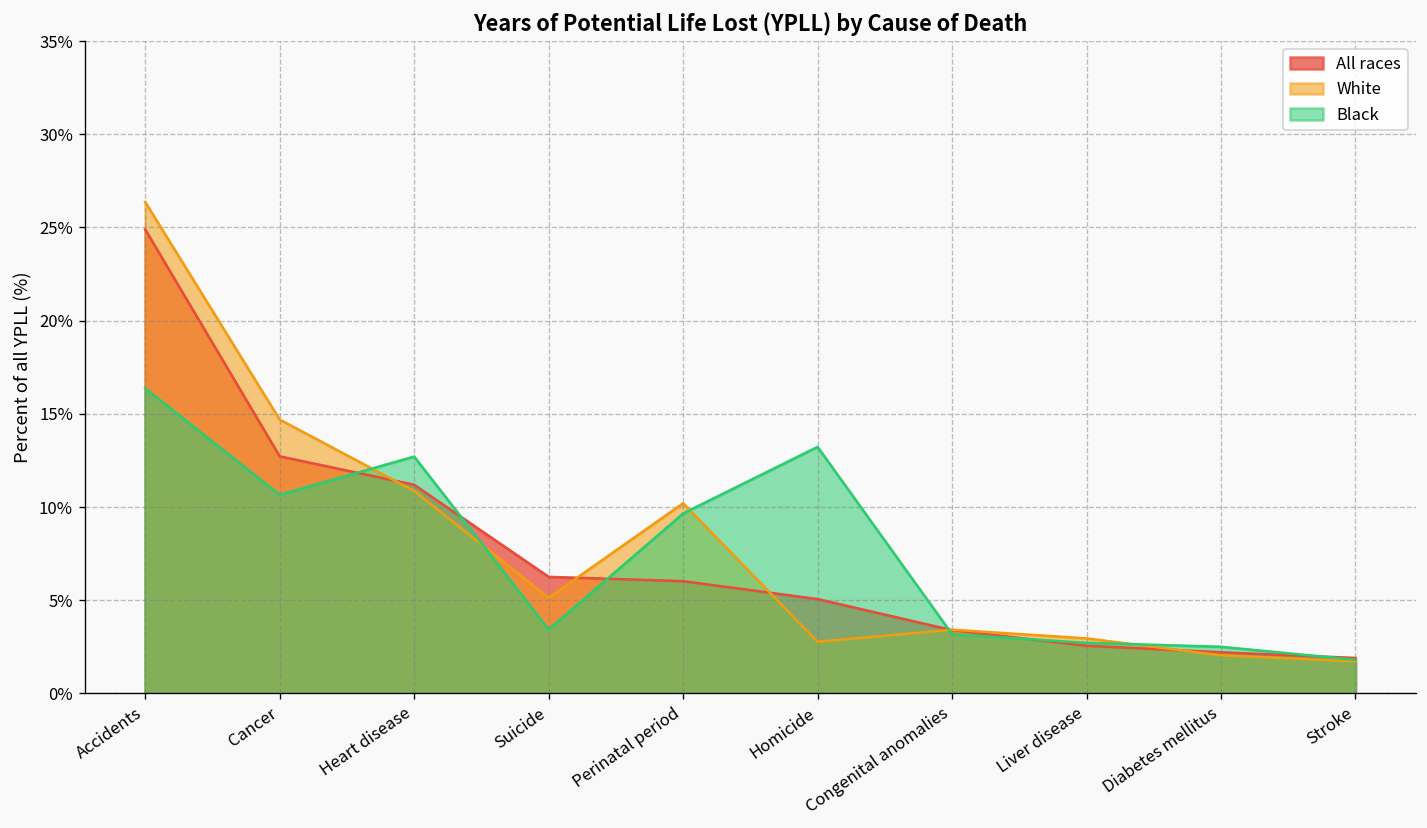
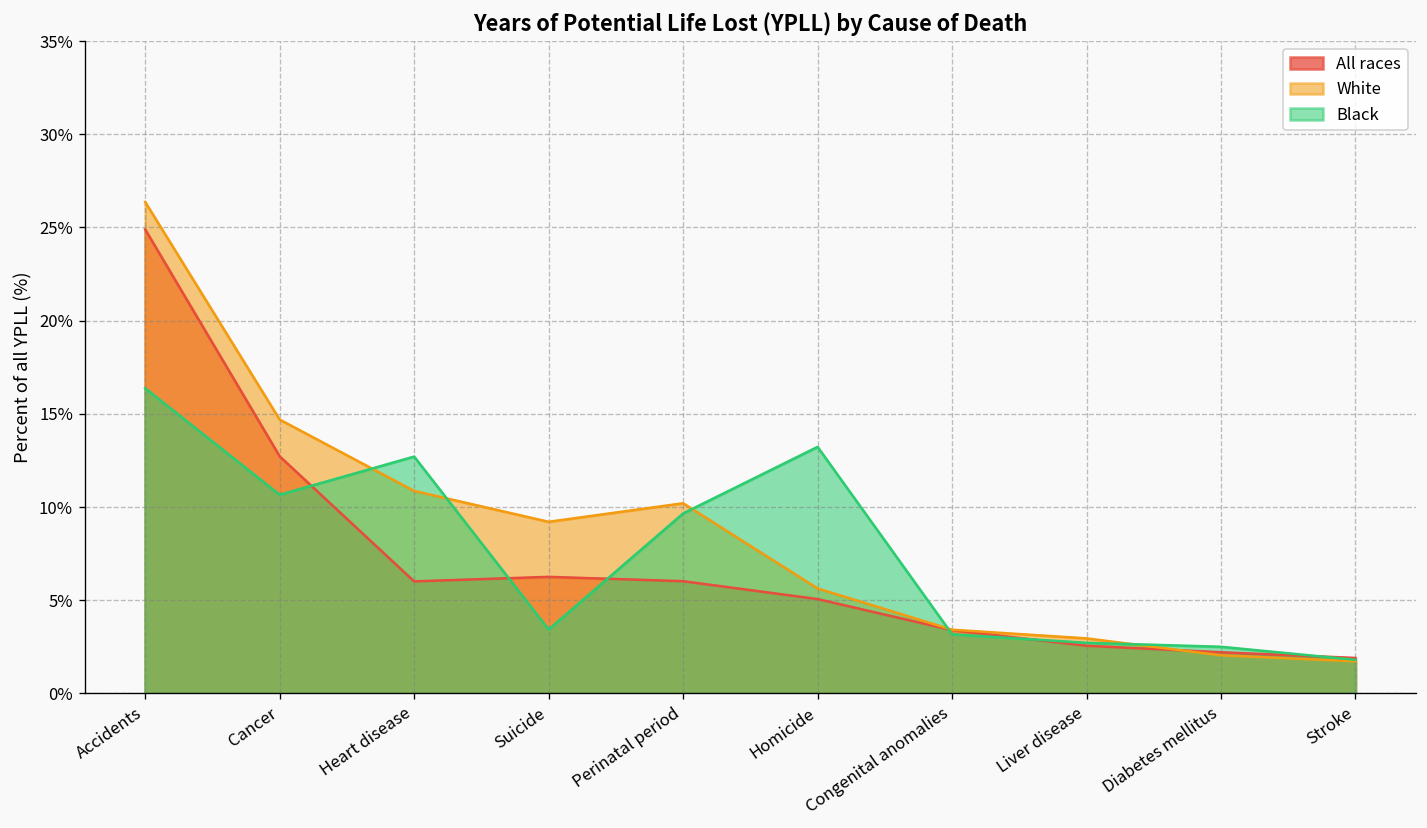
  {
    "All races": {
      "Accidents": "24.9%",
      "Cancer": "12.7%",
-     "Heart disease": "11.2%",
+     "Heart disease": "6.0%",
      "Suicide": "6.3%",
      "Perinatal period": "6.0%",
      "Homicide": "5.1%"
    },
    "White": {
      "Accidents": "26.4%",
      "Cancer": "14.7%",
      "Heart disease": "10.9%",
-     "Suicide": "5.1%",
+     "Suicide": "9.2%",
      "Perinatal period": "10.2%",
-     "Homicide": "2.8%",
+     "Homicide": "5.6%",
      "Liver disease": "3.0%"
    },
    "Black": {
      "Accidents": "16.4%",
      "Cancer": "10.7%",
      "Heart disease": "12.7%",
      "Suicide": "3.4%",
      "Perinatal period": "9.7%",
      "Homicide": "13.2%",
      "Congenital anomalies": "3.2%",
      "Diabetes mellitus": "2.5%"
    }
  }
